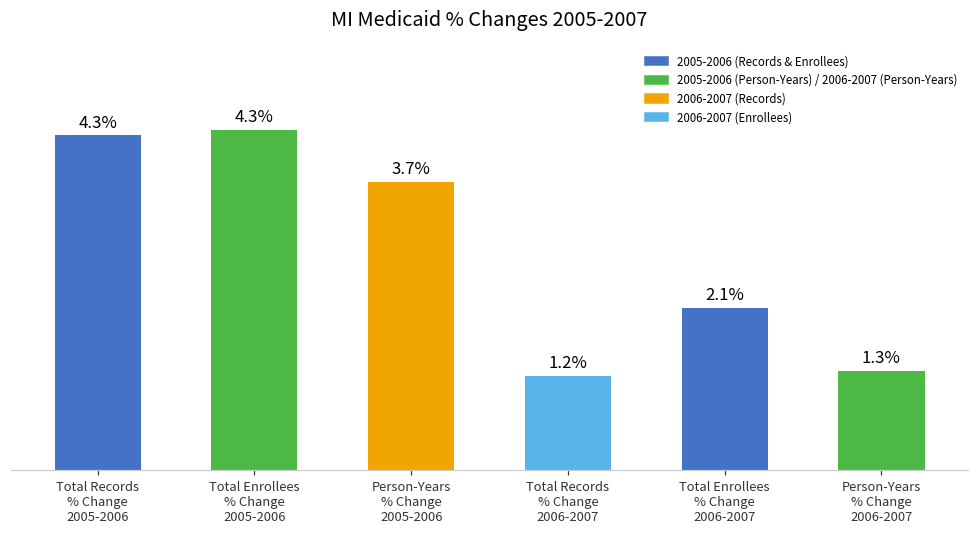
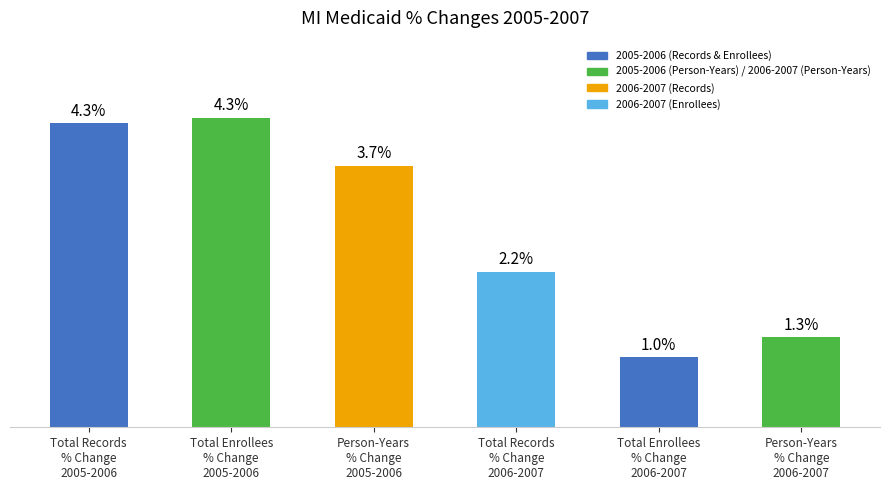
  {
    "Total Records % Change 2005-2006": "4.3%",
    "Total Enrollees % Change 2005-2006": "4.3%",
    "Person-Years % Change 2005-2006": "3.7%",
-   "Total Records % Change 2006-2007": "1.2%",
-   "Total Enrollees % Change 2006-2007": "2.1%",
+   "Total Records % Change 2006-2007": "2.2%",
+   "Total Enrollees % Change 2006-2007": "1.0%",
    "Person-Years % Change 2006-2007": "1.3%"
  }
